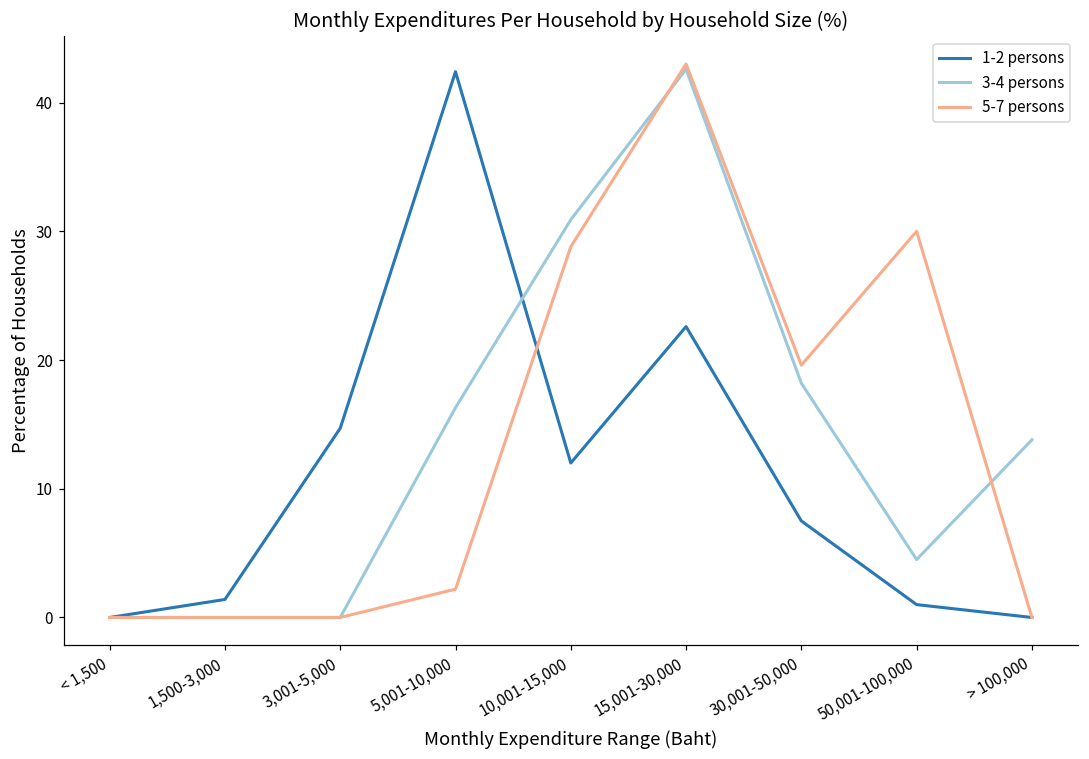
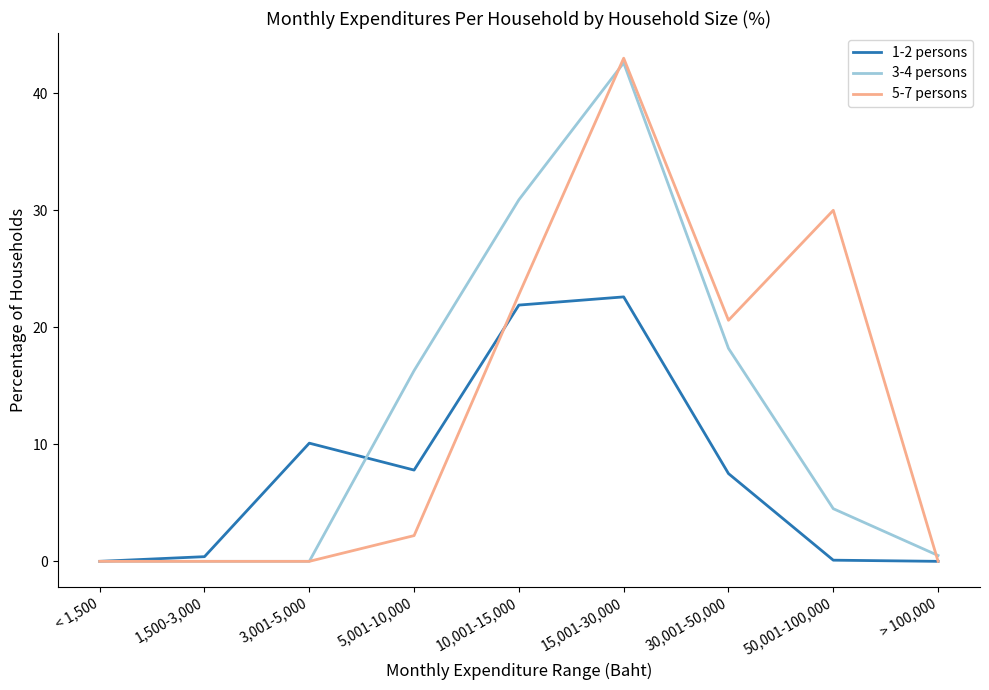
  {
    "1-2 persons": {
-     "1,500-3,000": 1.4,
-     "3,001-5,000": 14.7,
-     "5,001-10,000": 42.4,
-     "10,001-15,000": 12.0,
+     "1,500-3,000": 0.4,
+     "3,001-5,000": 10.1,
+     "5,001-10,000": 7.8,
+     "10,001-15,000": 21.9,
      "15,001-30,000": 22.6,
      "30,001-50,000": 7.5,
-     "50,001-100,000": 1.0
+     "50,001-100,000": 0.1
    },
    "3-4 persons": {
      "5,001-10,000": 16.3,
      "10,001-15,000": 30.9,
      "15,001-30,000": 42.6,
      "30,001-50,000": 18.2,
      "50,001-100,000": 4.5,
-     "> 100,000": 13.8
+     "> 100,000": 0.5
    },
    "5-7 persons": {
      "5,001-10,000": 2.2,
-     "10,001-15,000": 28.8,
+     "10,001-15,000": 22.8,
      "15,001-30,000": 43.0,
-     "30,001-50,000": 19.6,
+     "30,001-50,000": 20.6,
      "50,001-100,000": 30.0
    }
  }
